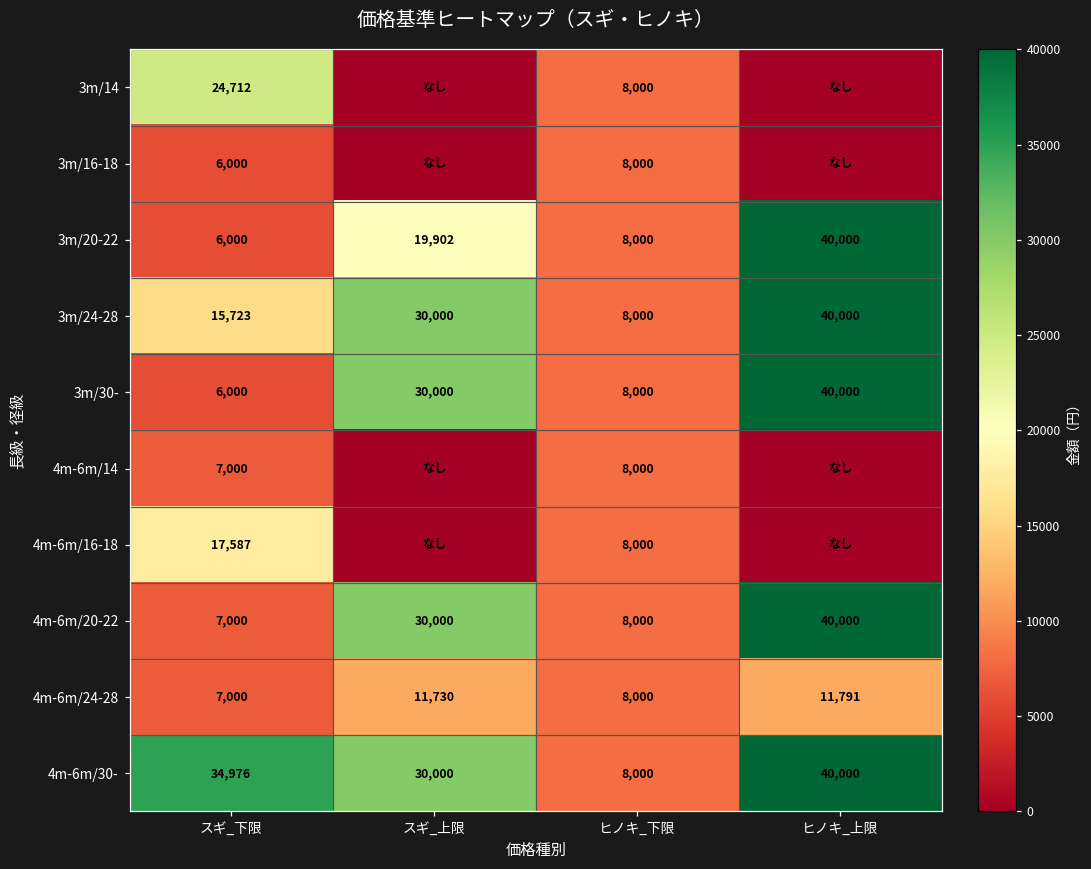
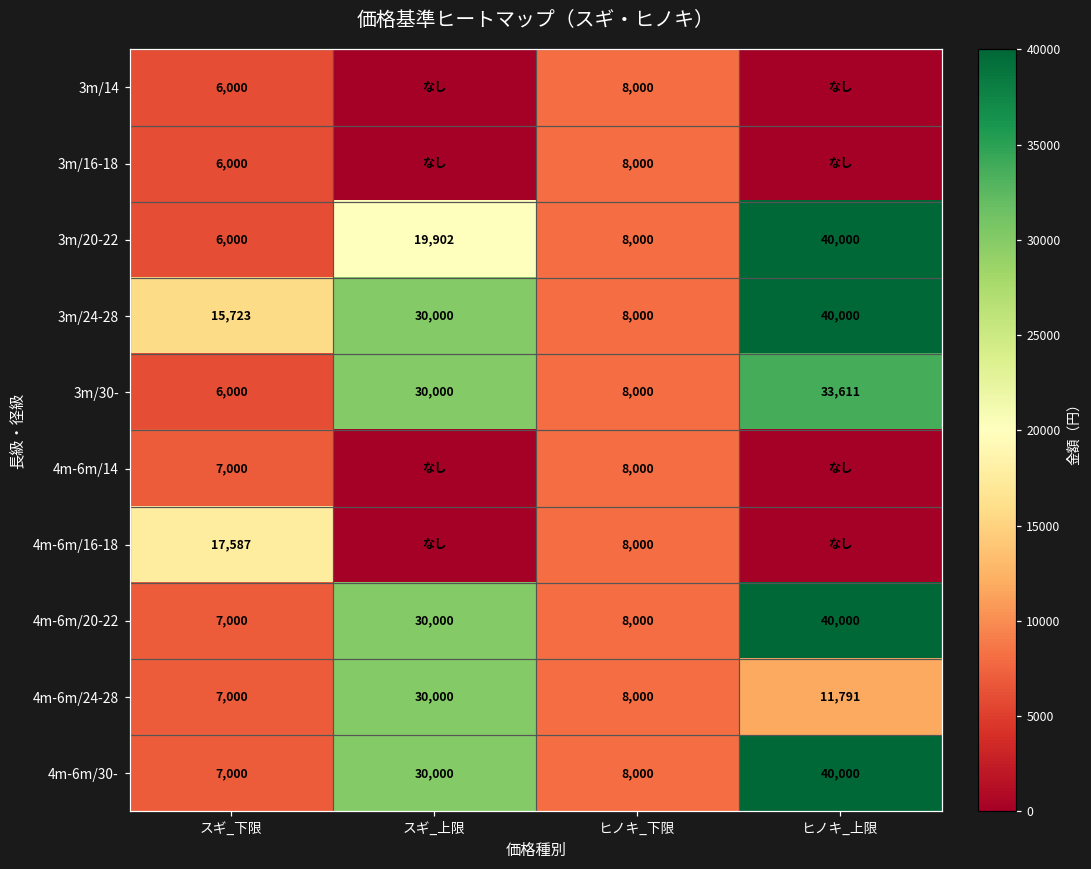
  {
    "3m/14": {
-     "スギ_下限": "24,712",
+     "スギ_下限": "6,000",
      "ヒノキ_下限": "8,000"
    },
    "3m/16-18": {
      "スギ_下限": "6,000",
      "ヒノキ_下限": "8,000"
    },
    "3m/20-22": {
      "スギ_下限": "6,000",
      "スギ_上限": "19,902",
      "ヒノキ_下限": "8,000",
      "ヒノキ_上限": "40,000"
    },
    "3m/24-28": {
      "スギ_下限": "15,723",
      "スギ_上限": "30,000",
      "ヒノキ_下限": "8,000",
      "ヒノキ_上限": "40,000"
    },
    "3m/30-": {
      "スギ_下限": "6,000",
      "スギ_上限": "30,000",
      "ヒノキ_下限": "8,000",
-     "ヒノキ_上限": "40,000"
+     "ヒノキ_上限": "33,611"
    },
    "4m-6m/14": {
      "スギ_下限": "7,000",
      "ヒノキ_下限": "8,000"
    },
    "4m-6m/16-18": {
      "スギ_下限": "17,587",
      "ヒノキ_下限": "8,000"
    },
    "4m-6m/20-22": {
      "スギ_下限": "7,000",
      "スギ_上限": "30,000",
      "ヒノキ_下限": "8,000",
      "ヒノキ_上限": "40,000"
    },
    "4m-6m/24-28": {
      "スギ_下限": "7,000",
-     "スギ_上限": "11,730",
+     "スギ_上限": "30,000",
      "ヒノキ_下限": "8,000",
      "ヒノキ_上限": "11,791"
    },
    "4m-6m/30-": {
-     "スギ_下限": "34,976",
+     "スギ_下限": "7,000",
      "スギ_上限": "30,000",
      "ヒノキ_下限": "8,000",
      "ヒノキ_上限": "40,000"
    }
  }
